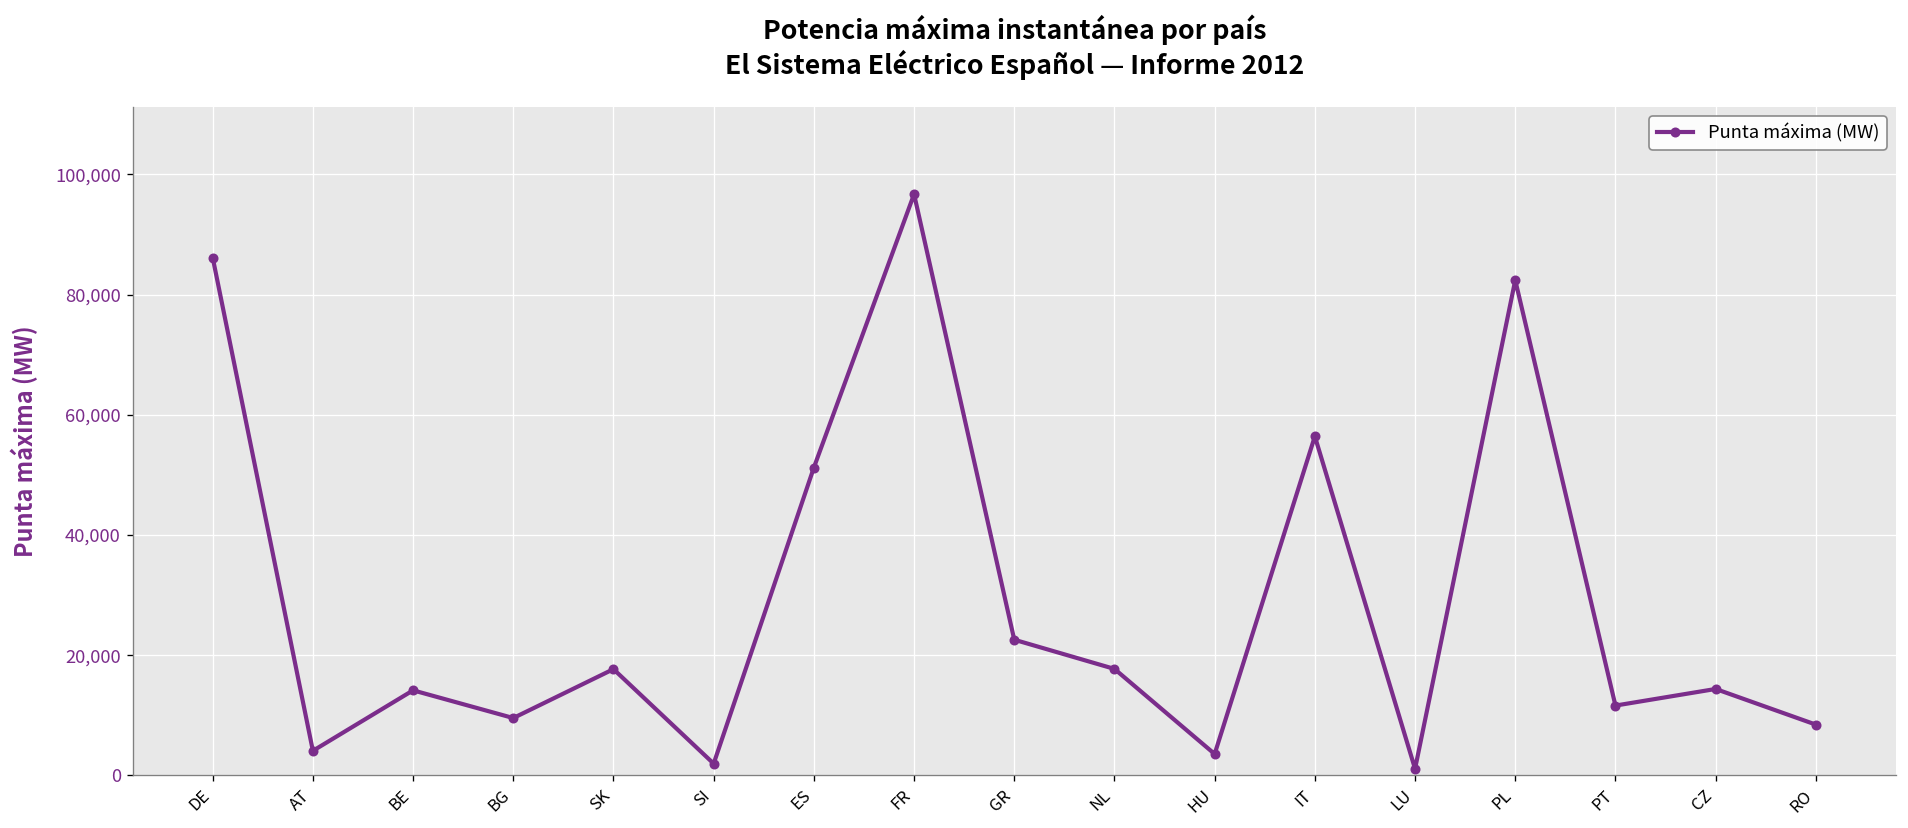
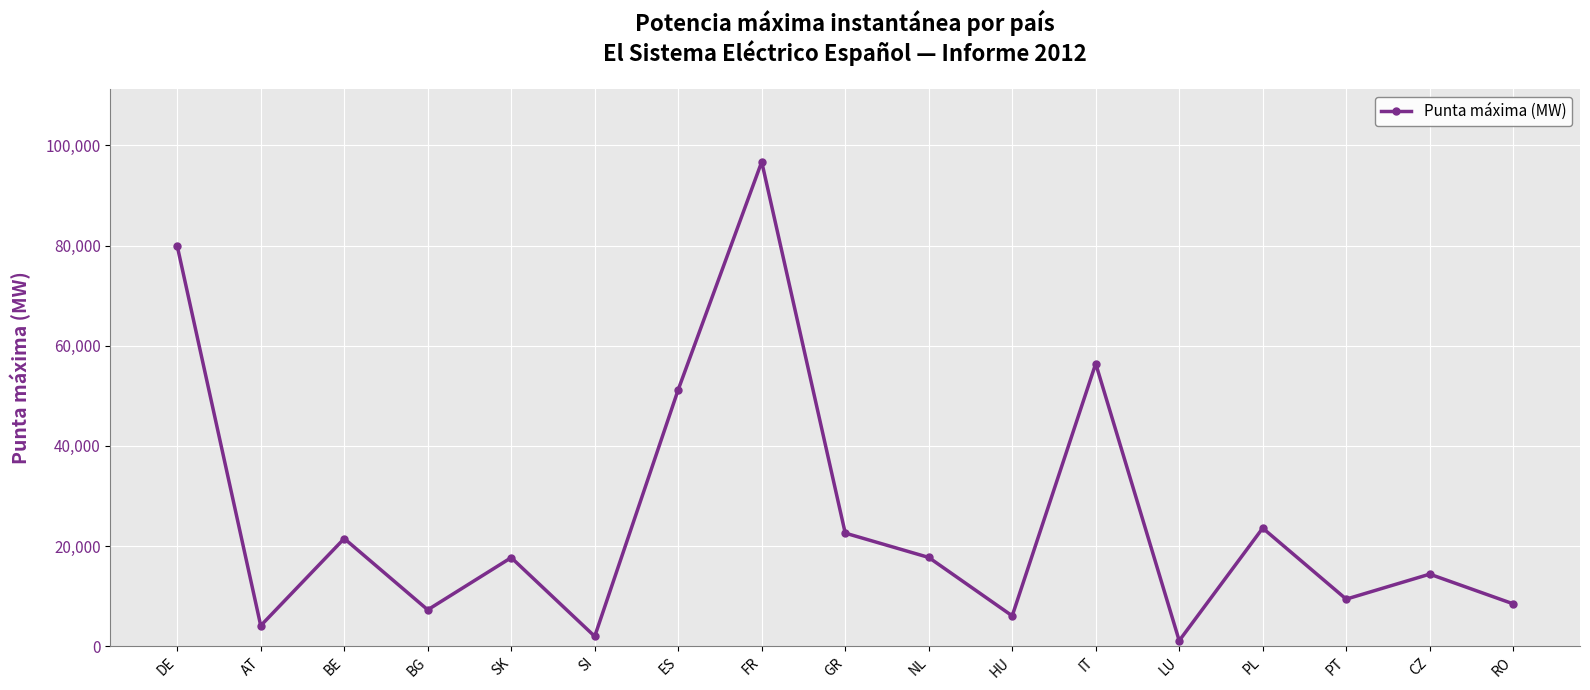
  {
-   "DE": "86,000",
+   "DE": "80,000",
    "AT": "4,000",
-   "BE": "14,000",
-   "BG": "10,000",
+   "BE": "22,000",
+   "BG": "7,000",
    "SK": "18,000",
    "SI": "2,000",
    "ES": "51,000",
    "FR": "97,000",
    "GR": "23,000",
    "NL": "18,000",
-   "HU": "4,000",
+   "HU": "6,000",
    "IT": "56,000",
    "LU": "1,000",
-   "PL": "82,000",
-   "PT": "12,000",
+   "PL": "24,000",
+   "PT": "9,000",
    "CZ": "14,000",
    "RO": "8,000"
  }
